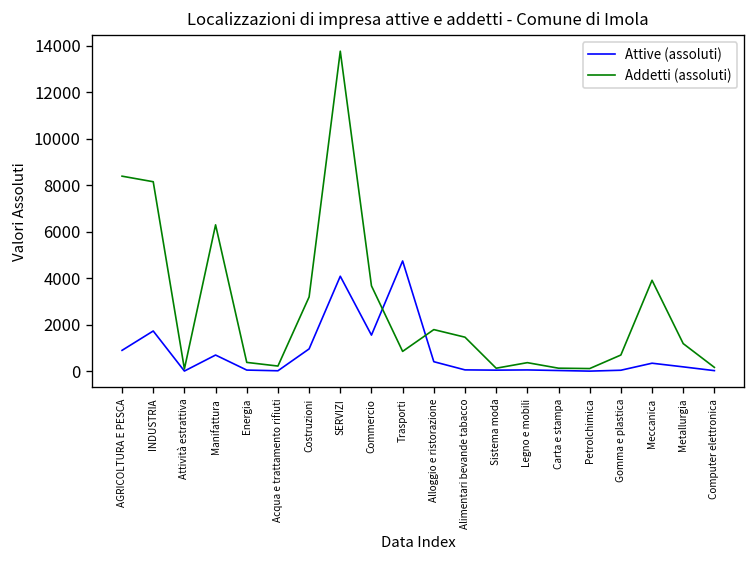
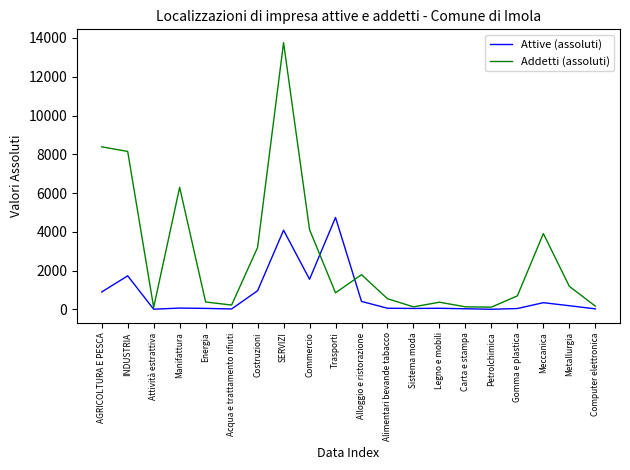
  {
    "Attive (assoluti)": {
      "AGRICOLTURA E PESCA": 900,
      "INDUSTRIA": 1700,
-     "Manifattura": 700,
+     "Manifattura": 100,
      "Energia": 0,
      "Acqua e trattamento rifiuti": 0,
      "Costruzioni": 1000,
      "SERVIZI": 4100,
      "Commercio": 1600,
      "Trasporti": 4700,
      "Alloggio e ristorazione": 400,
      "Alimentari bevande tabacco": 100,
      "Legno e mobili": 100,
      "Gomma e plastica": 0,
      "Meccanica": 300,
      "Metallurgia": 200,
      "Computer elettronica": 0
    },
    "Addetti (assoluti)": {
      "AGRICOLTURA E PESCA": 8400,
      "INDUSTRIA": 8100,
      "Manifattura": 6300,
      "Energia": 400,
      "Acqua e trattamento rifiuti": 200,
      "Costruzioni": 3200,
      "SERVIZI": 13800,
-     "Commercio": 3700,
+     "Commercio": 4100,
      "Trasporti": 900,
      "Alloggio e ristorazione": 1800,
-     "Alimentari bevande tabacco": 1500,
+     "Alimentari bevande tabacco": 500,
      "Legno e mobili": 400,
      "Gomma e plastica": 700,
      "Meccanica": 3900,
      "Metallurgia": 1200,
      "Computer elettronica": 200
    }
  }
